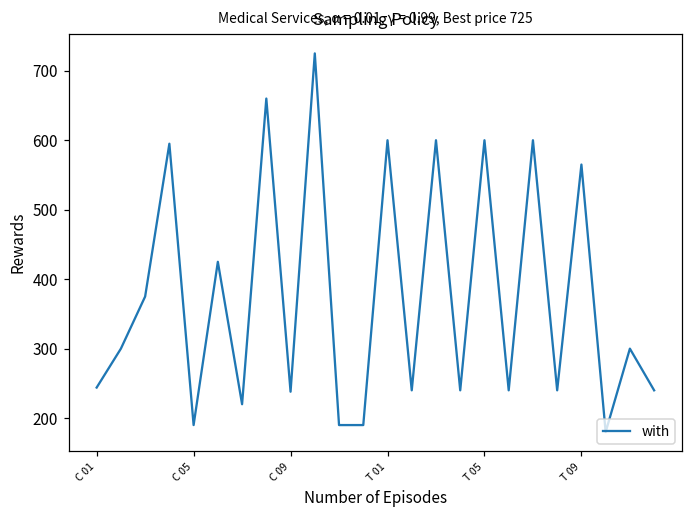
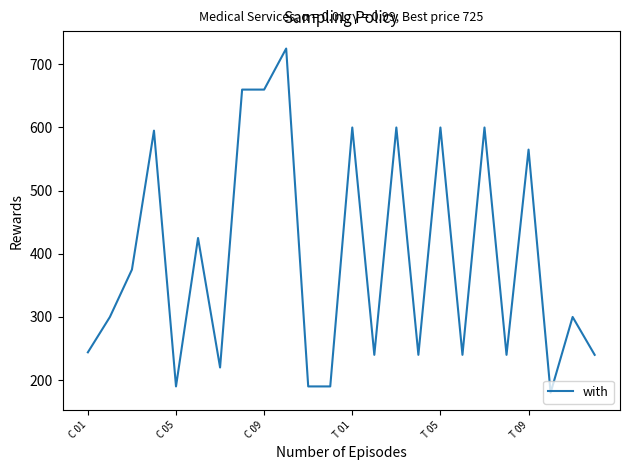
  {
    "С 01": 240,
    "С 05": 190,
-   "С 09": 240,
+   "С 09": 660,
    "Т 01": 600,
    "Т 05": 600,
    "Т 09": 570
  }
